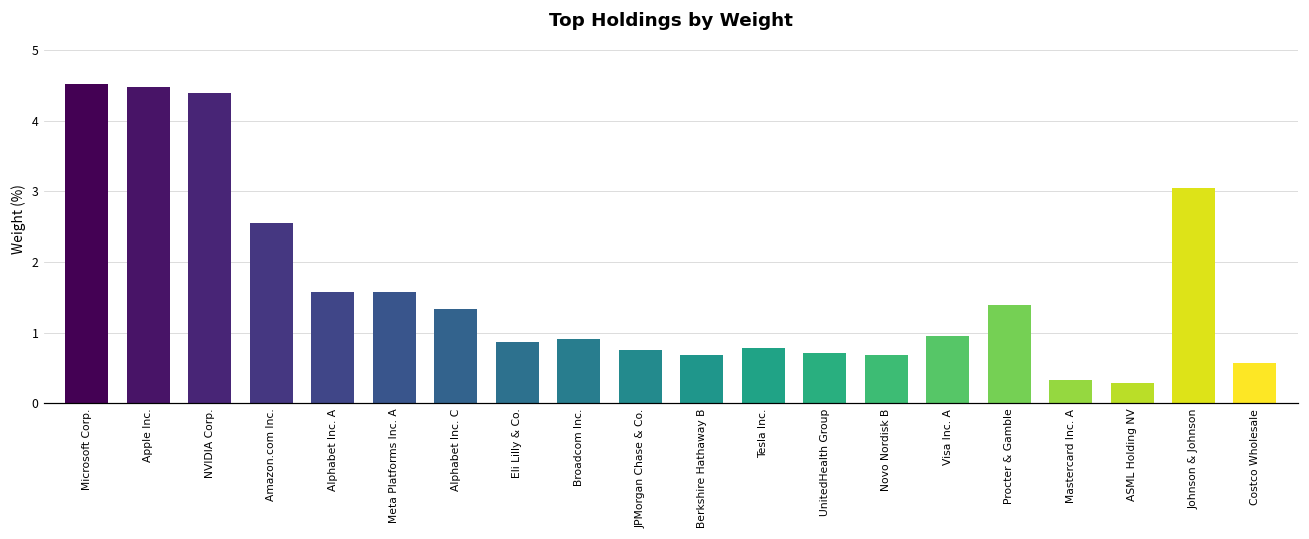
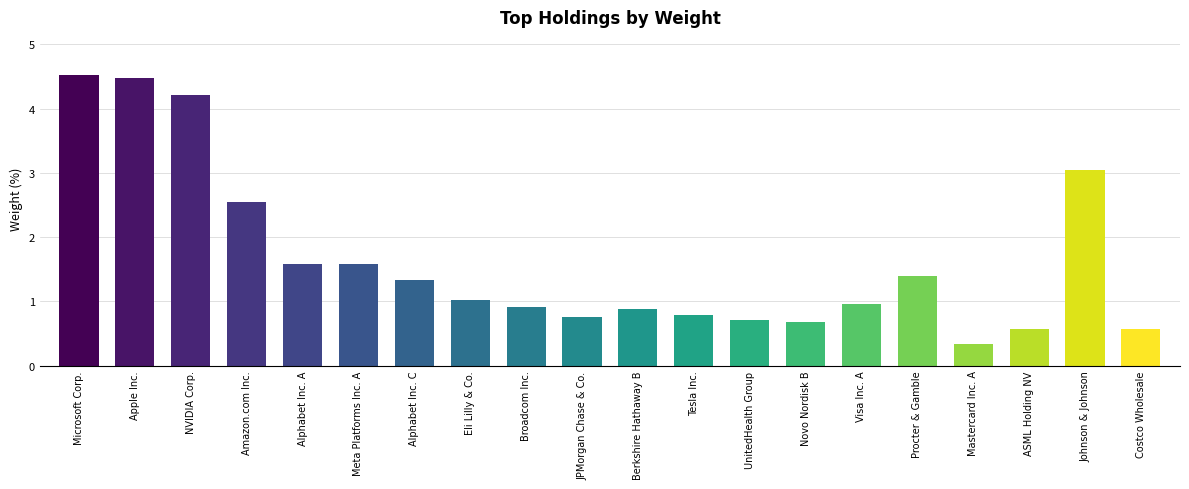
  {
    "Microsoft Corp.": 4.5,
    "Apple Inc.": 4.5,
-   "NVIDIA Corp.": 4.4,
+   "NVIDIA Corp.": 4.2,
    "Amazon.com Inc.": 2.5,
    "Alphabet Inc. A": 1.6,
    "Meta Platforms Inc. A": 1.6,
    "Alphabet Inc. C": 1.3,
-   "Eli Lilly & Co.": 0.9,
+   "Eli Lilly & Co.": 1.0,
    "Broadcom Inc.": 0.9,
    "JPMorgan Chase & Co.": 0.8,
-   "Berkshire Hathaway B": 0.7,
+   "Berkshire Hathaway B": 0.9,
    "Tesla Inc.": 0.8,
    "UnitedHealth Group": 0.7,
    "Novo Nordisk B": 0.7,
    "Visa Inc. A": 1.0,
    "Procter & Gamble": 1.4,
    "Mastercard Inc. A": 0.3,
-   "ASML Holding NV": 0.3,
+   "ASML Holding NV": 0.6,
    "Johnson & Johnson": 3.0,
    "Costco Wholesale": 0.6
  }
